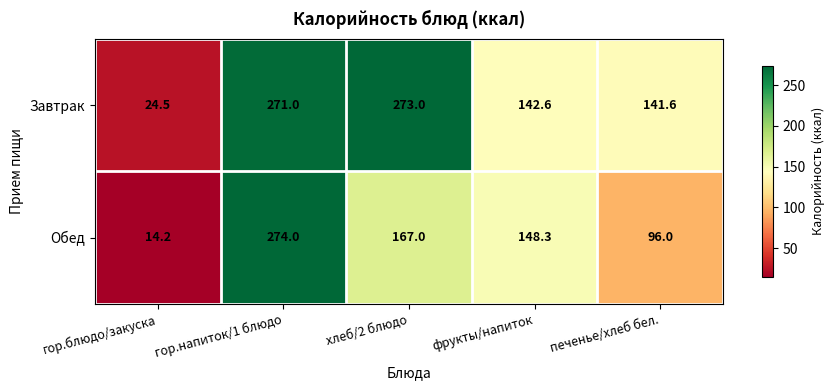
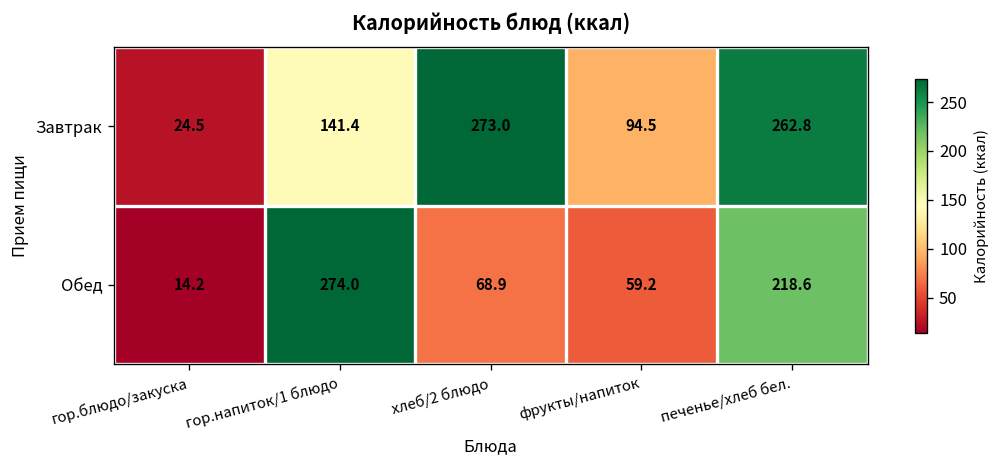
  {
    "Завтрак": {
      "гор.блюдо/закуска": 24.5,
-     "гор.напиток/1 блюдо": 271.0,
+     "гор.напиток/1 блюдо": 141.4,
      "хлеб/2 блюдо": 273.0,
-     "фрукты/напиток": 142.6,
-     "печенье/хлеб бел.": 141.6
+     "фрукты/напиток": 94.5,
+     "печенье/хлеб бел.": 262.8
    },
    "Обед": {
      "гор.блюдо/закуска": 14.2,
      "гор.напиток/1 блюдо": 274.0,
-     "хлеб/2 блюдо": 167.0,
-     "фрукты/напиток": 148.3,
-     "печенье/хлеб бел.": 96.0
+     "хлеб/2 блюдо": 68.9,
+     "фрукты/напиток": 59.2,
+     "печенье/хлеб бел.": 218.6
    }
  }
